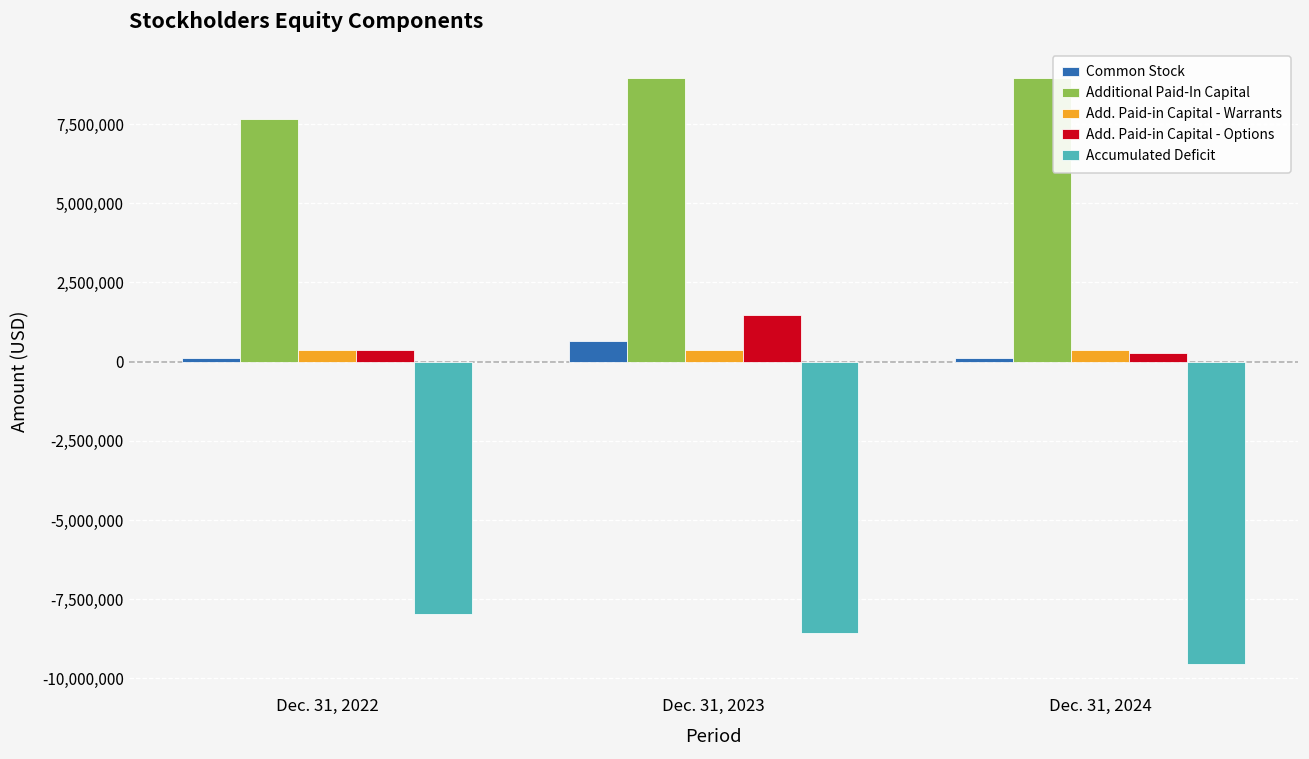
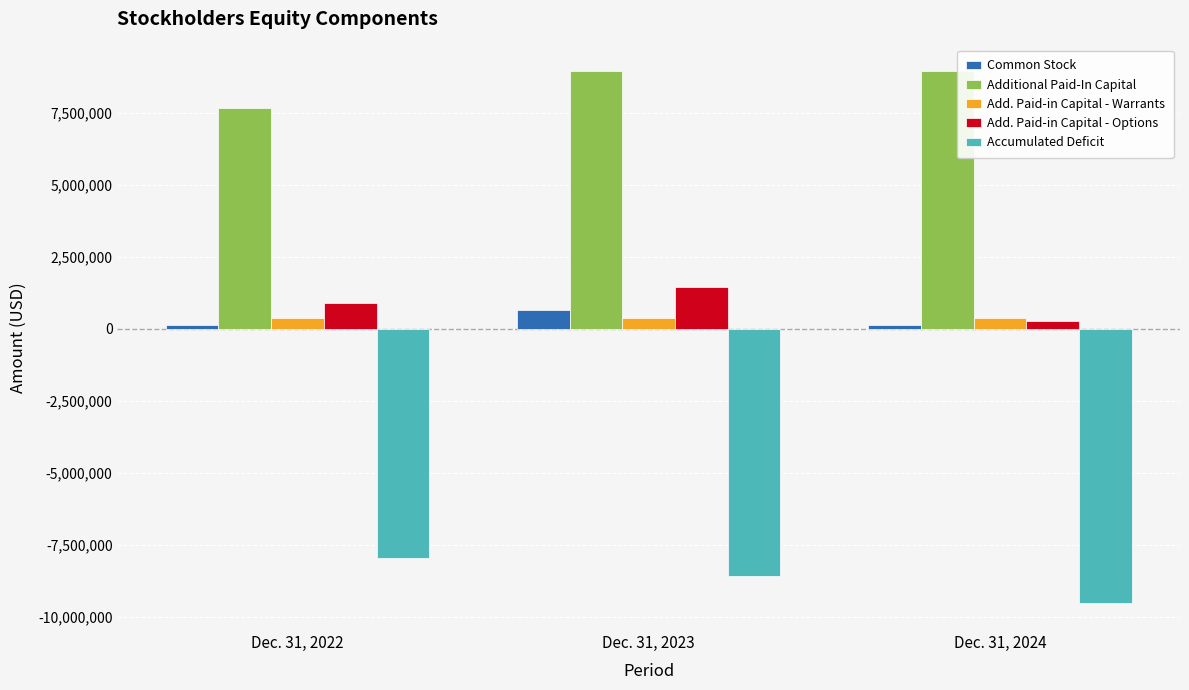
  {
    "Common Stock": {
      "Dec. 31, 2022": "100,000",
      "Dec. 31, 2023": "700,000",
      "Dec. 31, 2024": "100,000"
    },
    "Additional Paid-In Capital": {
      "Dec. 31, 2022": "7,700,000",
      "Dec. 31, 2023": "8,900,000",
      "Dec. 31, 2024": "8,900,000"
    },
    "Add. Paid-in Capital - Warrants": {
      "Dec. 31, 2022": "400,000",
      "Dec. 31, 2023": "400,000",
      "Dec. 31, 2024": "400,000"
    },
    "Add. Paid-in Capital - Options": {
-     "Dec. 31, 2022": "400,000",
+     "Dec. 31, 2022": "900,000",
      "Dec. 31, 2023": "1,500,000",
      "Dec. 31, 2024": "300,000"
    },
    "Accumulated Deficit": {
      "Dec. 31, 2022": "-8,000,000",
      "Dec. 31, 2023": "-8,600,000",
      "Dec. 31, 2024": "-9,500,000"
    }
  }
